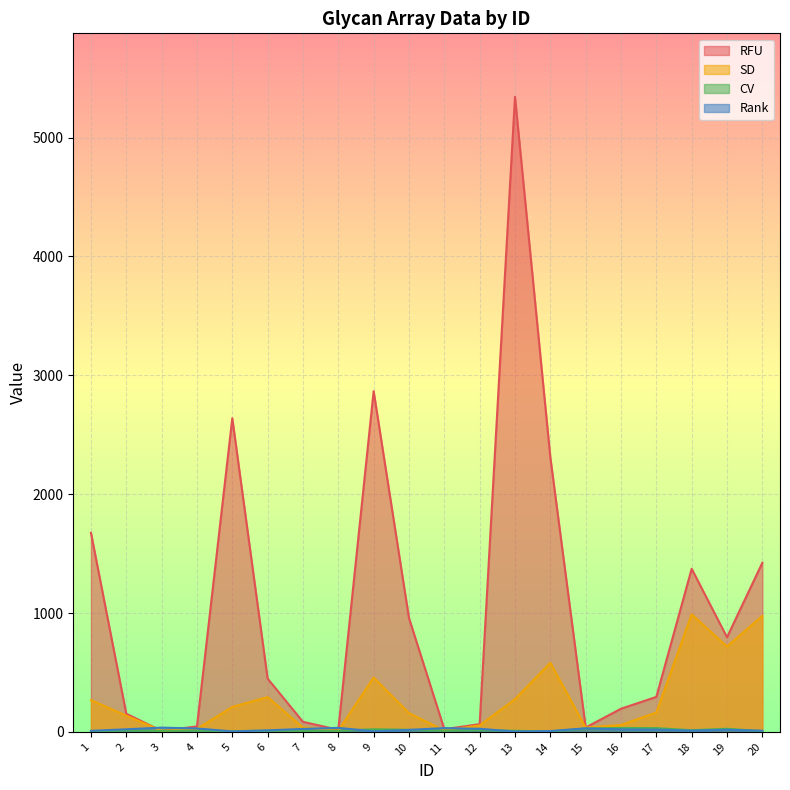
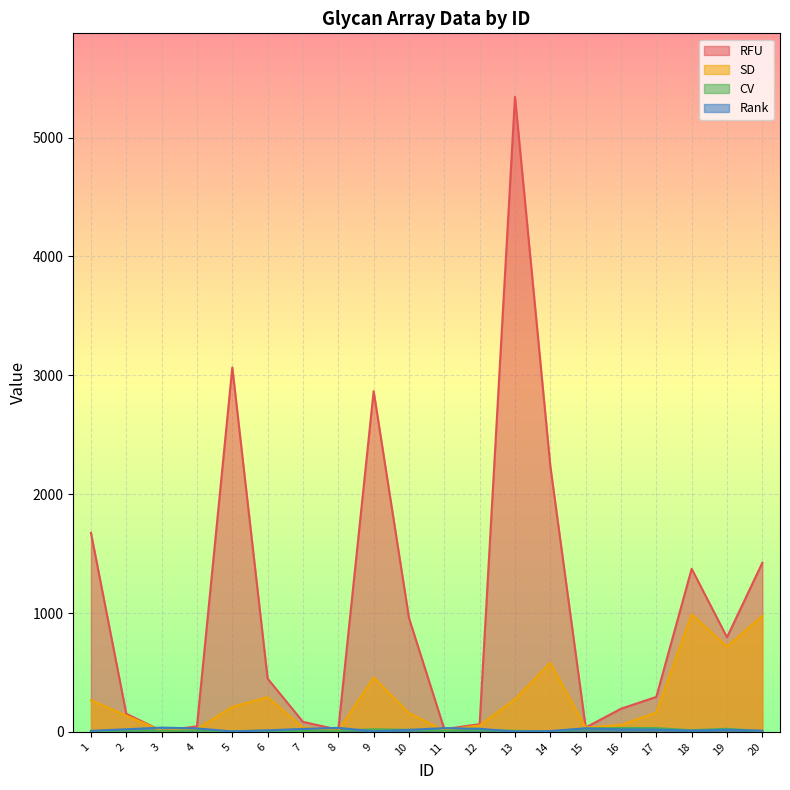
  {
    "RFU": {
      "1": 1680,
-     "5": 2640,
+     "5": 3070,
      "6": 450,
      "7": 80,
      "9": 2870,
      "10": 960,
      "13": 5340,
-     "14": 2310,
+     "14": 2240,
      "16": 200,
      "17": 290,
      "18": 1370,
      "19": 800,
      "20": 1420
    },
    "SD": {
      "1": 270,
      "5": 210,
      "6": 290,
      "9": 460,
      "10": 160,
      "13": 280,
      "14": 580,
      "16": 60,
      "17": 160,
      "18": 990,
      "19": 720,
      "20": 980
    },
    "Rank": {
      "3": 40
    }
  }
